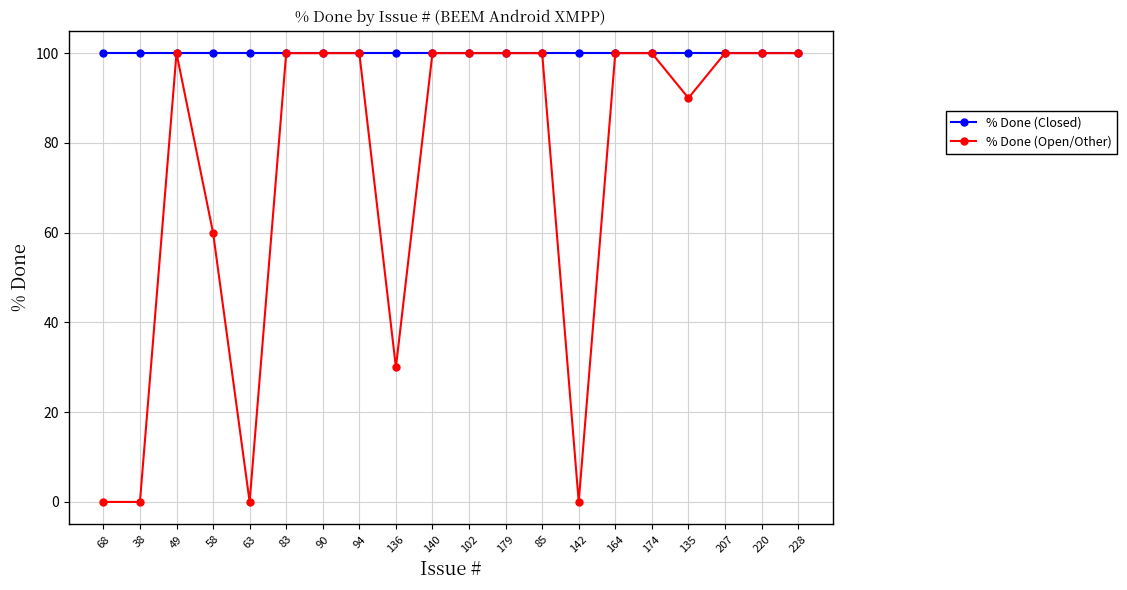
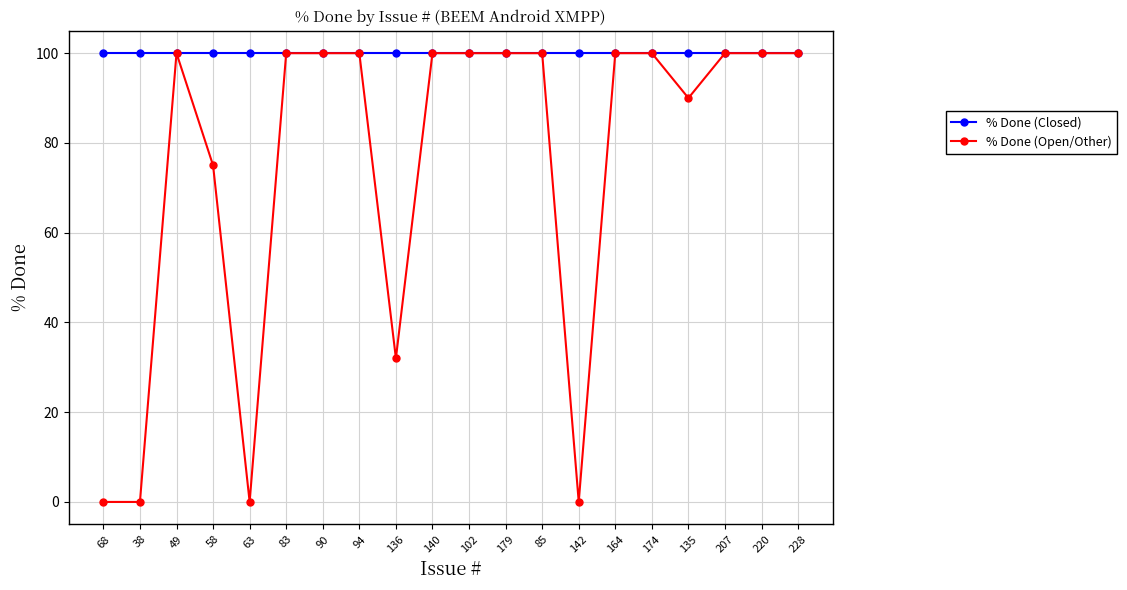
  {
    "% Done (Closed)": {
      "68": 100,
      "38": 100,
      "58": 100,
      "63": 100,
      "136": 100,
      "142": 100,
      "135": 100
    },
    "% Done (Open/Other)": {
      "68": 0,
      "38": 0,
-     "58": 60,
+     "58": 75,
      "63": 0,
-     "136": 30,
+     "136": 32,
      "142": 0,
      "135": 90
    }
  }
